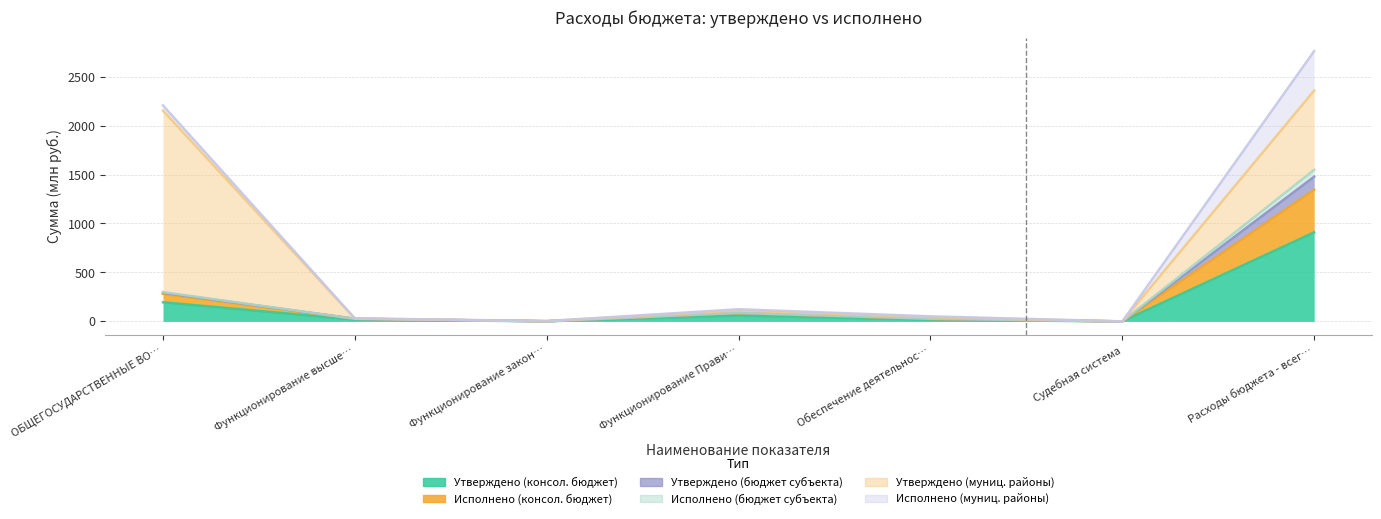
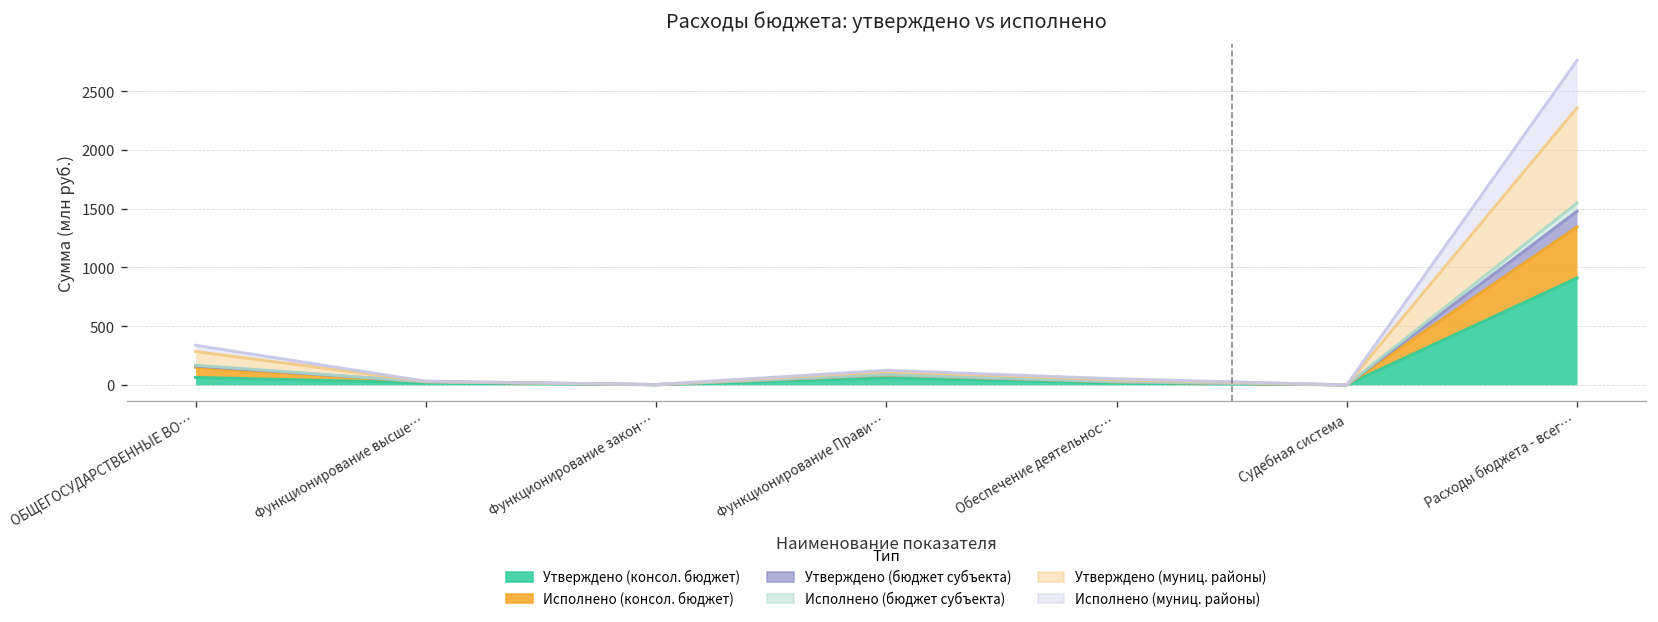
  {
    "Утверждено (консол. бюджет)": {
-     "ОБЩЕГОСУДАРСТВЕННЫЕ ВО…": 200,
+     "ОБЩЕГОСУДАРСТВЕННЫЕ ВО…": 100,
      "Расходы бюджета - всег…": 900
    },
    "Исполнено (консол. бюджет)": {
      "Расходы бюджета - всег…": 400
    },
    "Утверждено (бюджет субъекта)": {
      "Расходы бюджета - всег…": 100
    },
    "Утверждено (муниц. районы)": {
-     "ОБЩЕГОСУДАРСТВЕННЫЕ ВО…": 1900,
+     "ОБЩЕГОСУДАРСТВЕННЫЕ ВО…": 100,
      "Расходы бюджета - всег…": 800
    }
  }
